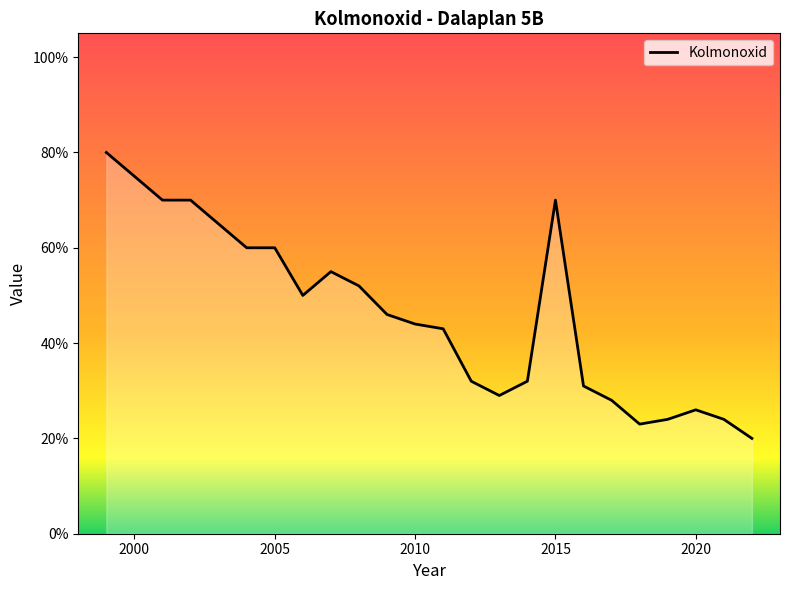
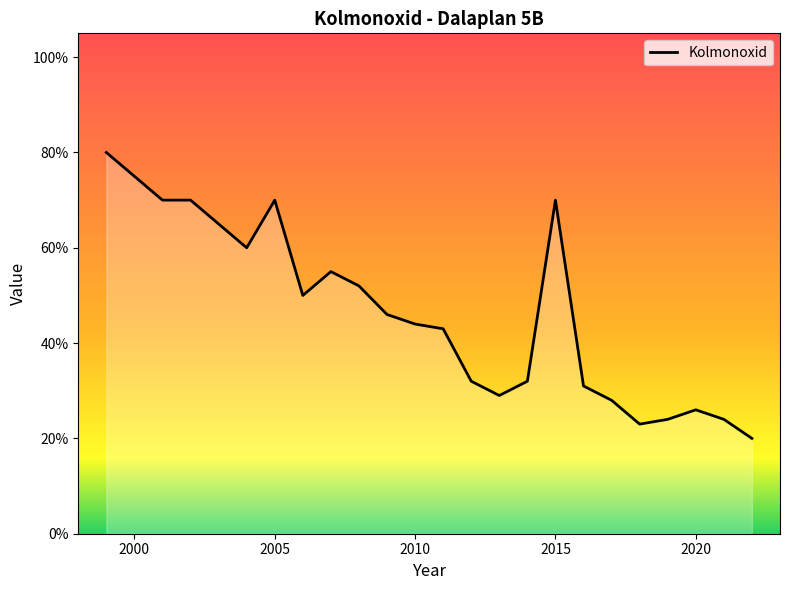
  {
-   "2005": "60%",
+   "2005": "70%",
    "2010": "44%",
    "2015": "70%",
    "2020": "26%"
  }
